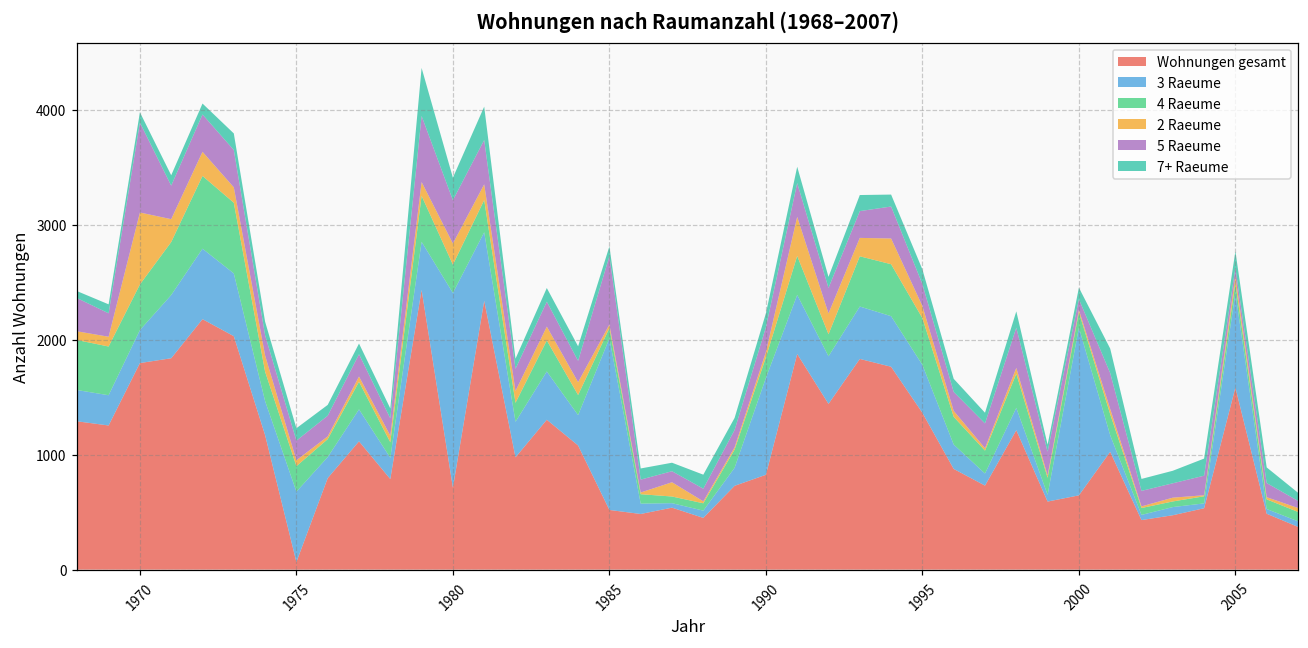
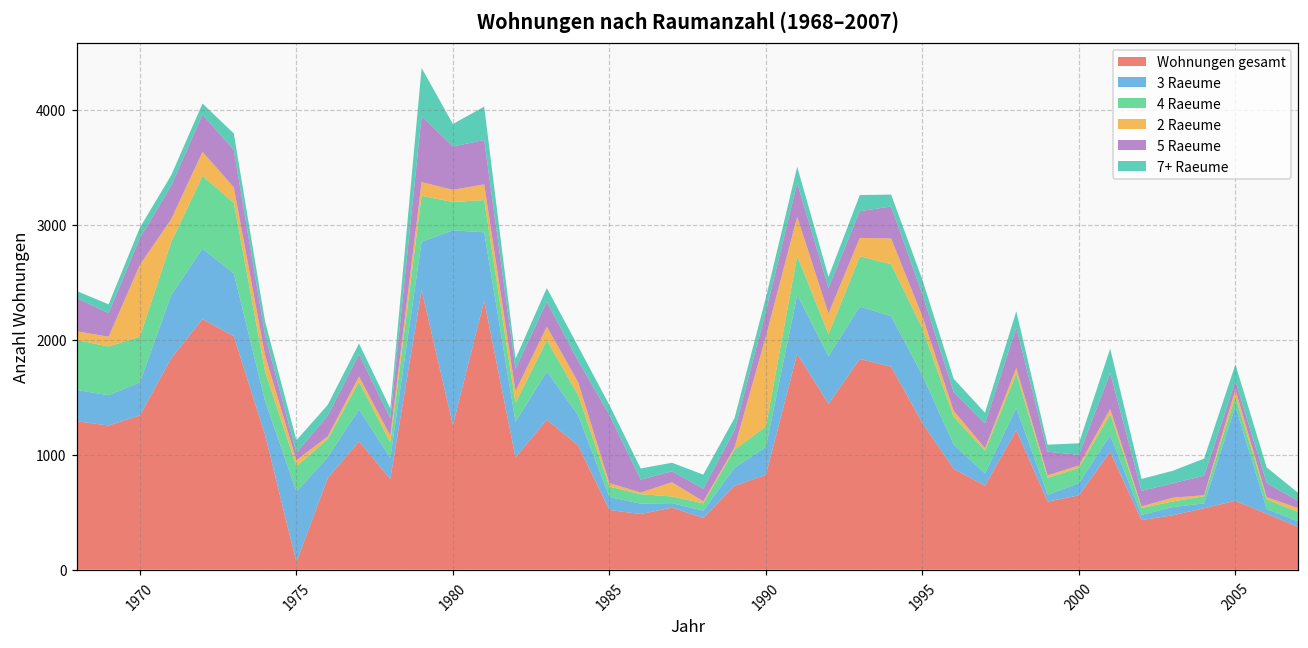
  {
    "Wohnungen gesamt": {
-     "1970": 1800,
+     "1970": 1340,
      "1975": 70,
-     "1980": 710,
+     "1980": 1260,
      "1985": 520,
      "1990": 830,
-     "1995": 1360,
+     "1995": 1270,
      "2000": 650,
-     "2005": 1580
+     "2005": 600
    },
    "3 Raeume": {
      "1970": 290,
      "1975": 610,
      "1980": 1690,
-     "1985": 1490,
-     "1990": 840,
+     "1985": 110,
+     "1990": 240,
      "1995": 420,
-     "2000": 1460,
+     "2000": 110,
      "2005": 820
    },
    "2 Raeume": {
      "1970": 630,
      "1975": 50,
-     "1980": 180,
+     "1980": 110,
      "1985": 30,
-     "1990": 50,
+     "1990": 790,
      "1995": 110,
      "2005": 60
    },
    "5 Raeume": {
-     "1970": 780,
-     "1975": 170,
+     "1970": 230,
+     "1975": 70,
      "1980": 380,
      "1985": 600,
      "1990": 220,
      "1995": 190,
      "2000": 90,
      "2005": 70
    }
  }
